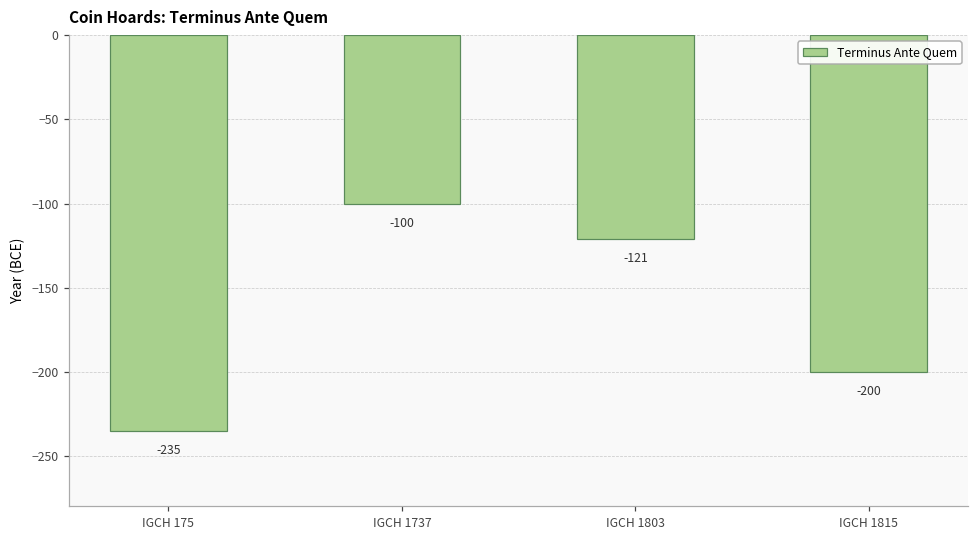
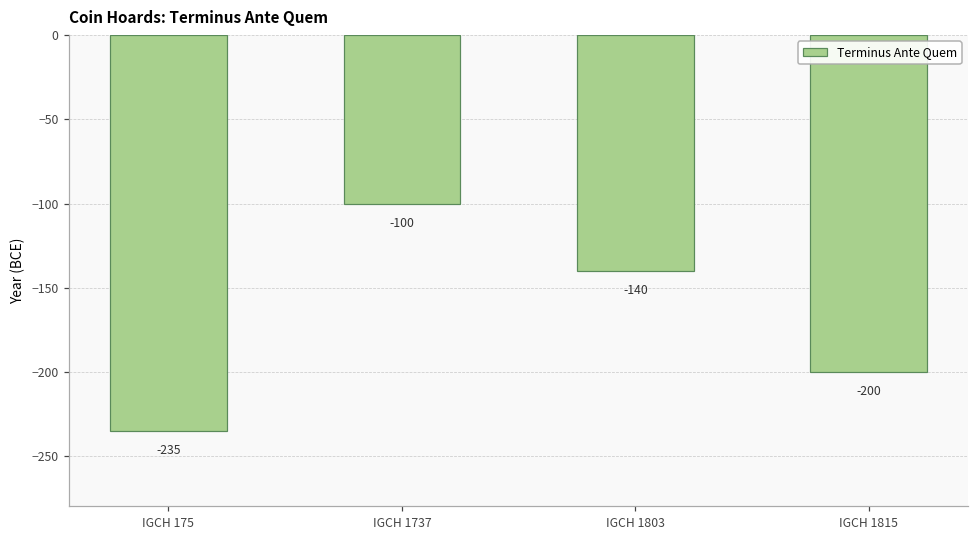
  {
    "IGCH 175": -235,
    "IGCH 1737": -100,
-   "IGCH 1803": -121,
+   "IGCH 1803": -140,
    "IGCH 1815": -200
  }
